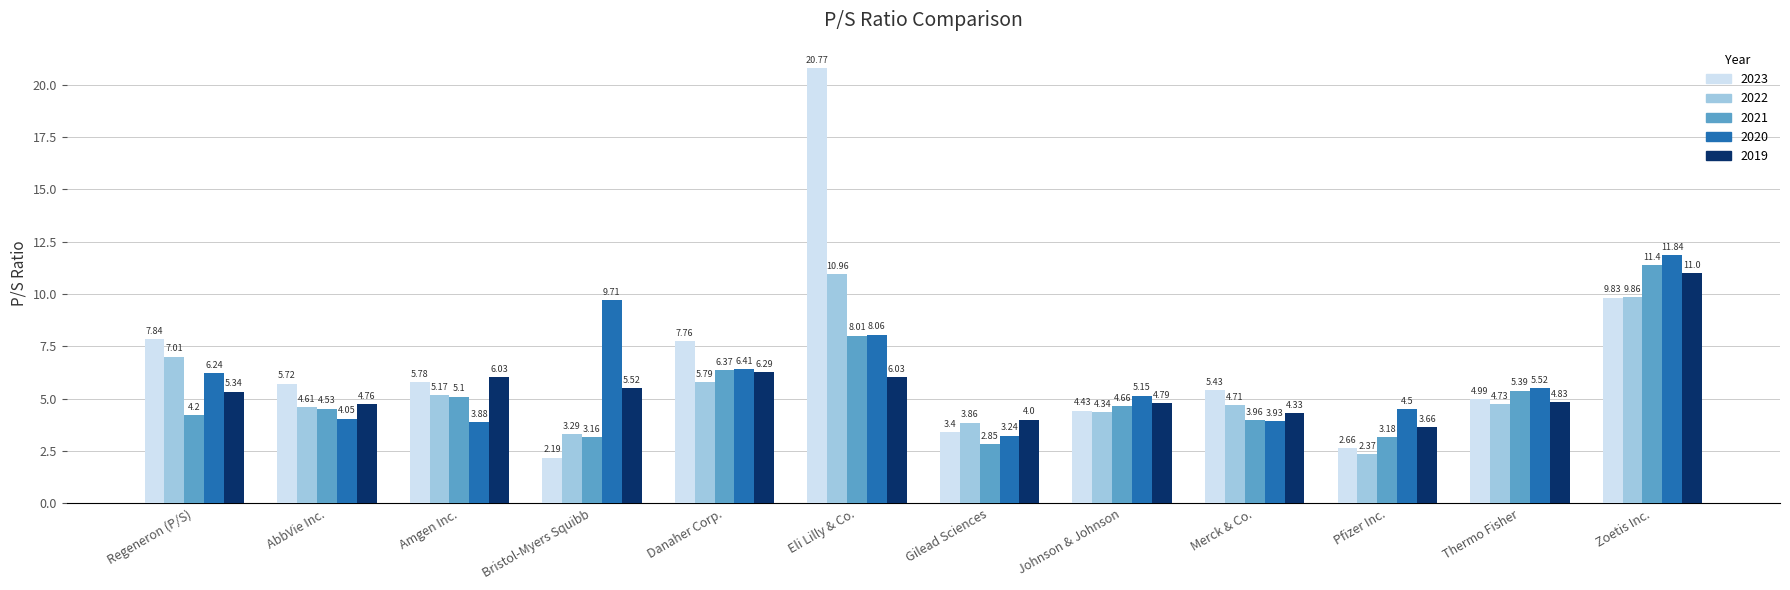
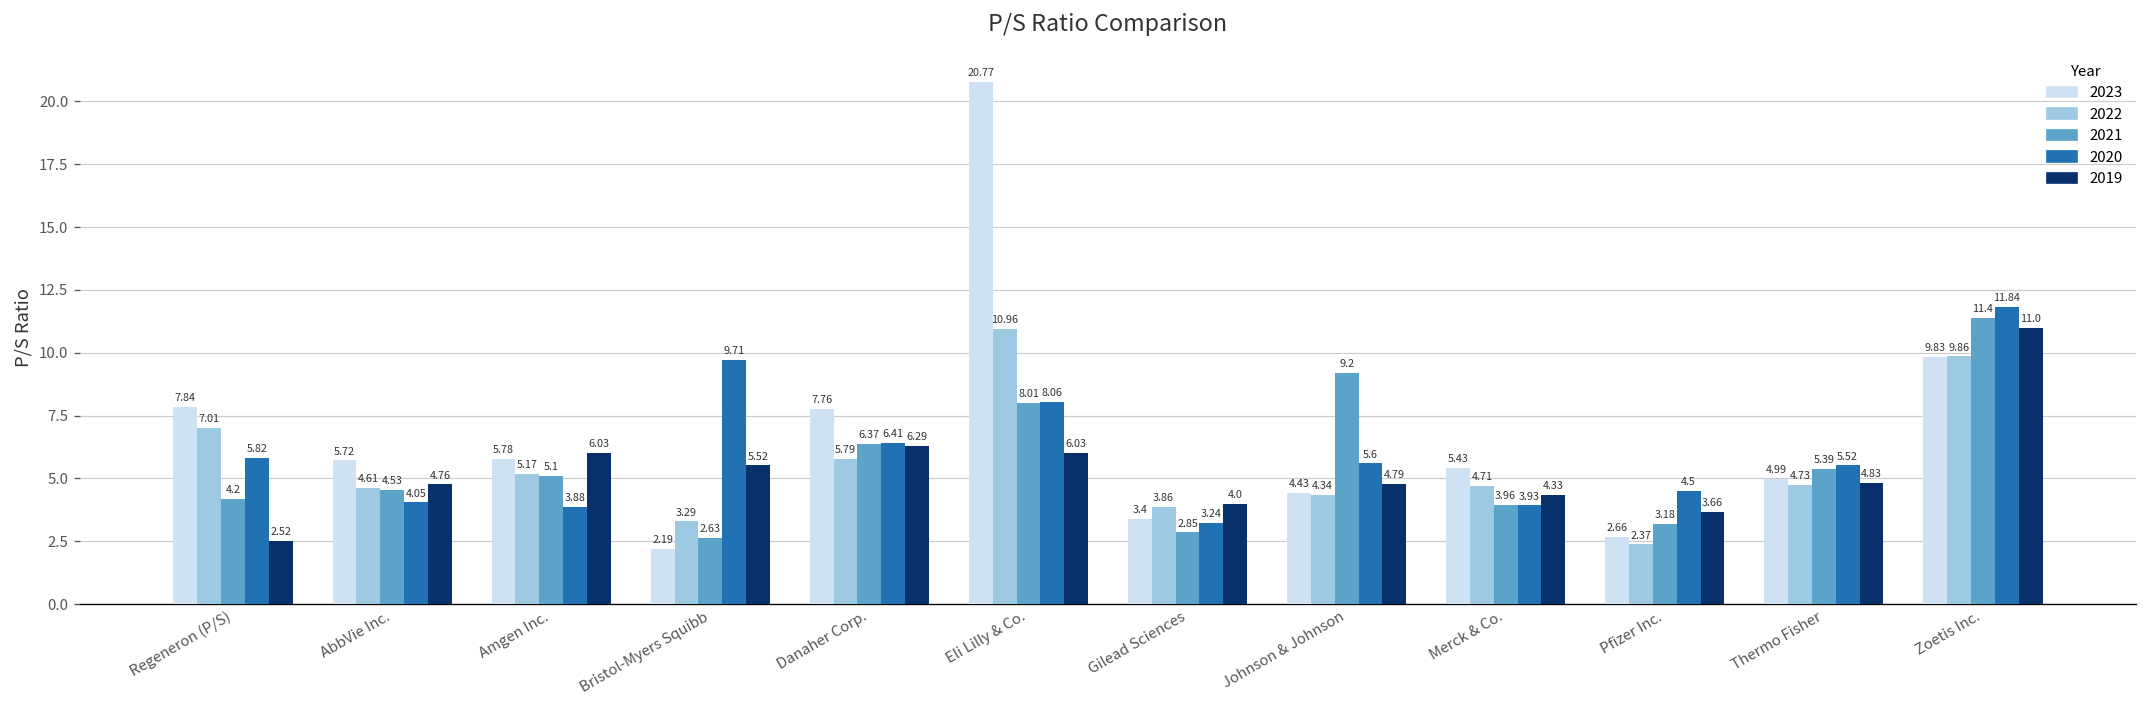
  {
    "2021": {
      "Regeneron (P/S)": 4.2,
      "AbbVie Inc.": 4.53,
      "Amgen Inc.": 5.1,
-     "Bristol-Myers Squibb": 3.16,
+     "Bristol-Myers Squibb": 2.63,
      "Danaher Corp.": 6.37,
      "Eli Lilly & Co.": 8.01,
      "Gilead Sciences": 2.85,
-     "Johnson & Johnson": 4.66,
+     "Johnson & Johnson": 9.2,
      "Merck & Co.": 3.96,
      "Pfizer Inc.": 3.18,
      "Thermo Fisher": 5.39,
      "Zoetis Inc.": 11.4
    },
    "2020": {
-     "Regeneron (P/S)": 6.24,
+     "Regeneron (P/S)": 5.82,
      "AbbVie Inc.": 4.05,
      "Amgen Inc.": 3.88,
      "Bristol-Myers Squibb": 9.71,
      "Danaher Corp.": 6.41,
      "Eli Lilly & Co.": 8.06,
      "Gilead Sciences": 3.24,
-     "Johnson & Johnson": 5.15,
+     "Johnson & Johnson": 5.6,
      "Merck & Co.": 3.93,
      "Pfizer Inc.": 4.5,
      "Thermo Fisher": 5.52,
      "Zoetis Inc.": 11.84
    },
    "2019": {
-     "Regeneron (P/S)": 5.34,
+     "Regeneron (P/S)": 2.52,
      "AbbVie Inc.": 4.76,
      "Amgen Inc.": 6.03,
      "Bristol-Myers Squibb": 5.52,
      "Danaher Corp.": 6.29,
      "Eli Lilly & Co.": 6.03,
      "Gilead Sciences": 4.0,
      "Johnson & Johnson": 4.79,
      "Merck & Co.": 4.33,
      "Pfizer Inc.": 3.66,
      "Thermo Fisher": 4.83,
      "Zoetis Inc.": 11.0
    }
  }
